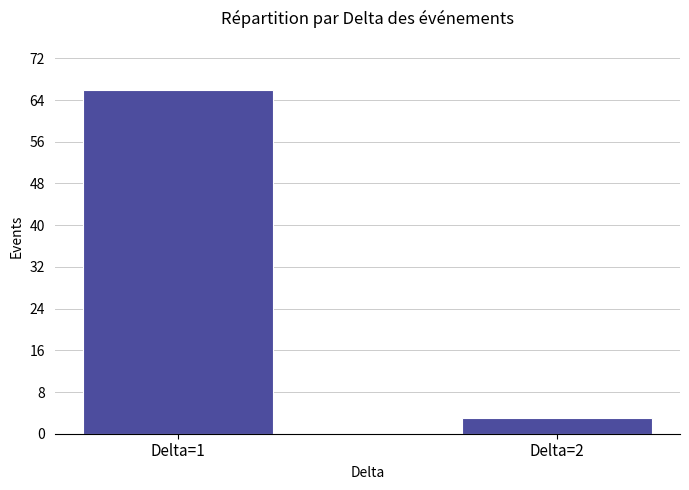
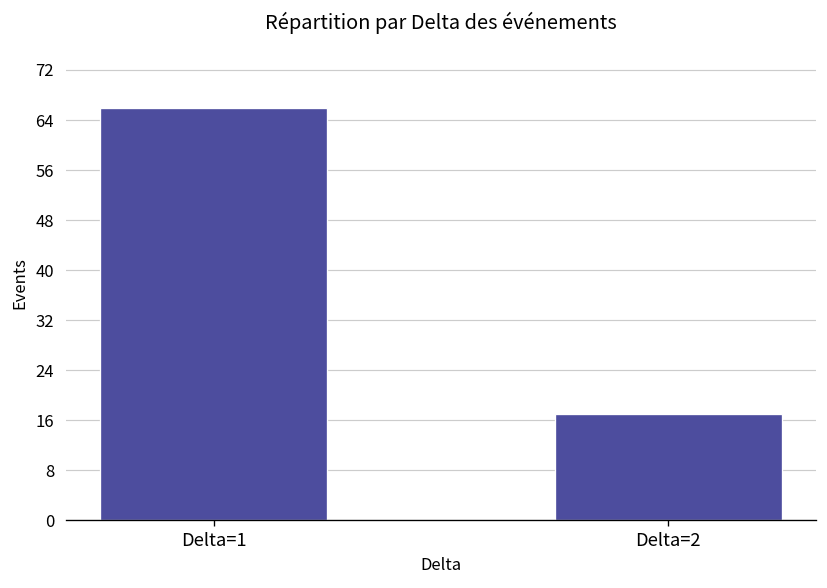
  {
    "Delta=1": 66,
-   "Delta=2": 3
+   "Delta=2": 17
  }
